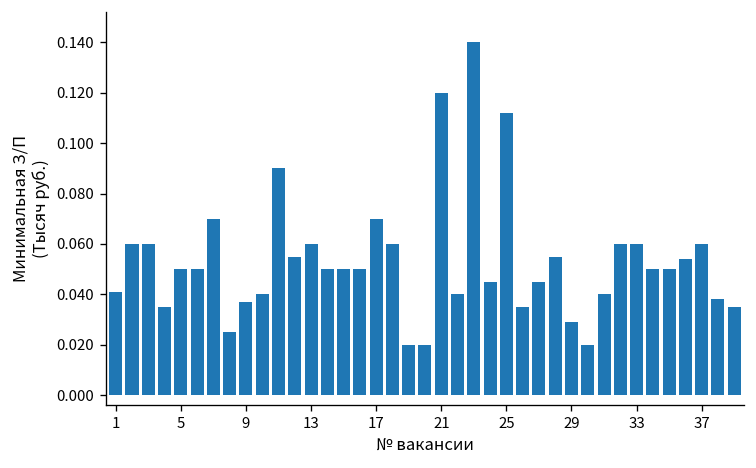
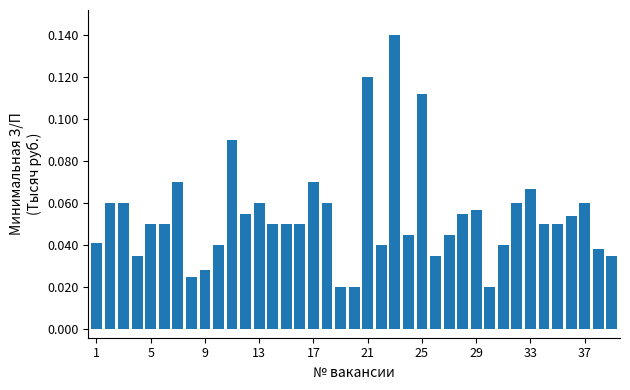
  {
    "1": 0.041,
    "5": 0.050,
-   "9": 0.037,
+   "9": 0.028,
    "13": 0.060,
    "17": 0.070,
    "21": 0.120,
    "25": 0.112,
-   "29": 0.029,
-   "33": 0.060,
+   "29": 0.057,
+   "33": 0.067,
    "37": 0.060
  }
